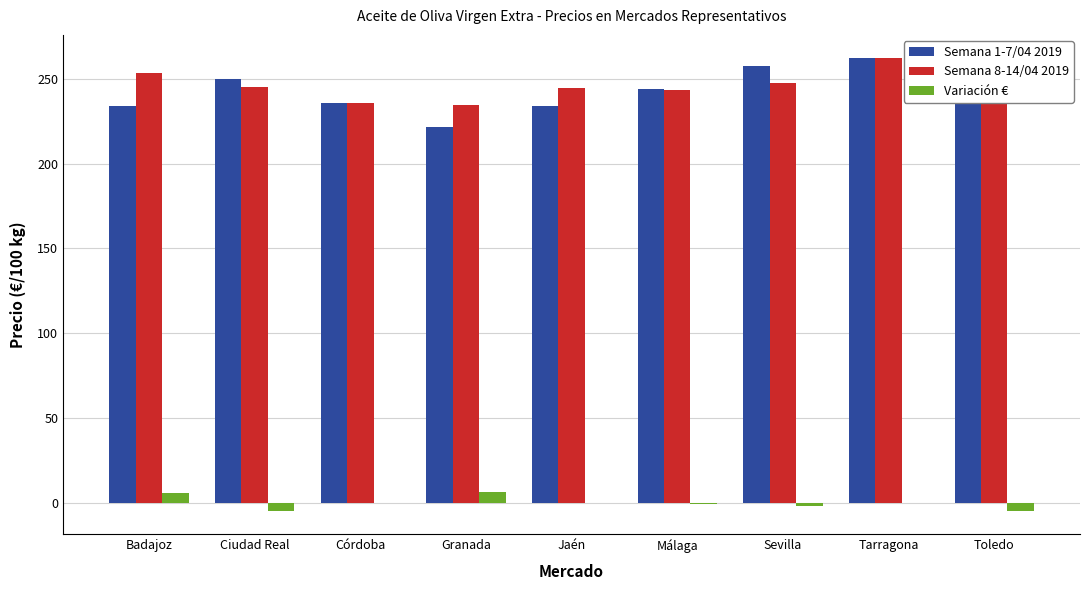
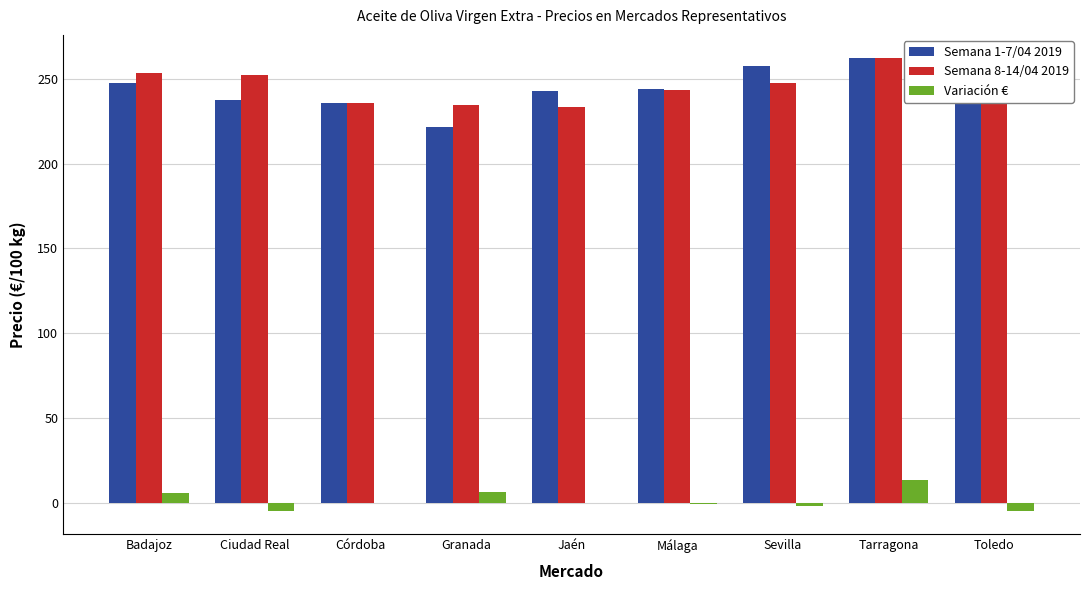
  {
    "Semana 1-7/04 2019": {
-     "Badajoz": 234,
-     "Ciudad Real": 250,
+     "Badajoz": 248,
+     "Ciudad Real": 238,
      "Córdoba": 236,
      "Granada": 222,
-     "Jaén": 234,
+     "Jaén": 243,
      "Málaga": 244,
      "Sevilla": 258,
      "Tarragona": 263
    },
    "Semana 8-14/04 2019": {
      "Badajoz": 253,
-     "Ciudad Real": 245,
+     "Ciudad Real": 252,
      "Córdoba": 236,
      "Granada": 235,
-     "Jaén": 245,
+     "Jaén": 234,
      "Málaga": 244,
      "Sevilla": 248,
      "Tarragona": 263
    },
    "Variación €": {
      "Badajoz": 6,
      "Ciudad Real": -5,
      "Córdoba": 0,
      "Granada": 7,
      "Sevilla": -2,
-     "Tarragona": 0,
+     "Tarragona": 14,
      "Toledo": -5
    }
  }
